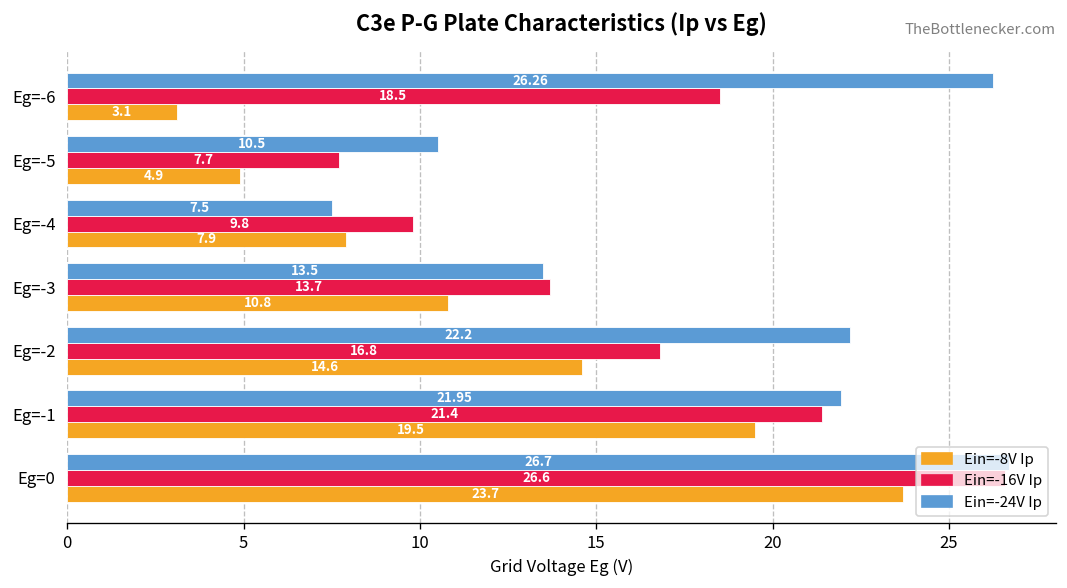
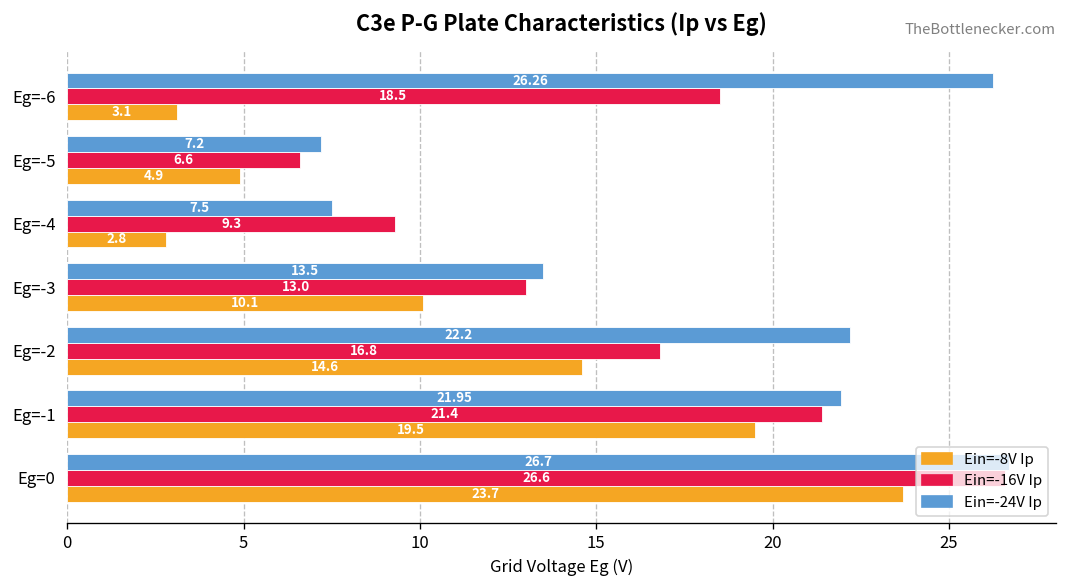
  {
    "Ein=-8V Ip": {
      "Eg=-6": 3.1,
      "Eg=-5": 4.9,
-     "Eg=-4": 7.9,
-     "Eg=-3": 10.8,
+     "Eg=-4": 2.8,
+     "Eg=-3": 10.1,
      "Eg=-2": 14.6,
      "Eg=-1": 19.5,
      "Eg=0": 23.7
    },
    "Ein=-16V Ip": {
      "Eg=-6": 18.5,
-     "Eg=-5": 7.7,
-     "Eg=-4": 9.8,
-     "Eg=-3": 13.7,
+     "Eg=-5": 6.6,
+     "Eg=-4": 9.3,
+     "Eg=-3": 13.0,
      "Eg=-2": 16.8,
      "Eg=-1": 21.4
    },
    "Ein=-24V Ip": {
      "Eg=-6": 26.26,
-     "Eg=-5": 10.5,
+     "Eg=-5": 7.2,
      "Eg=-4": 7.5,
      "Eg=-3": 13.5,
      "Eg=-2": 22.2,
      "Eg=-1": 21.95
    }
  }
